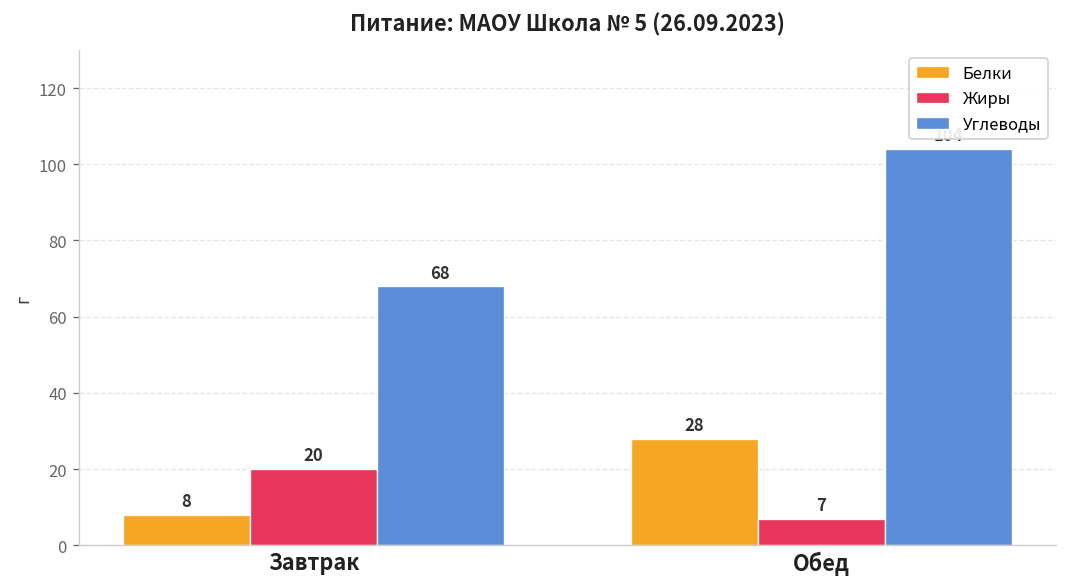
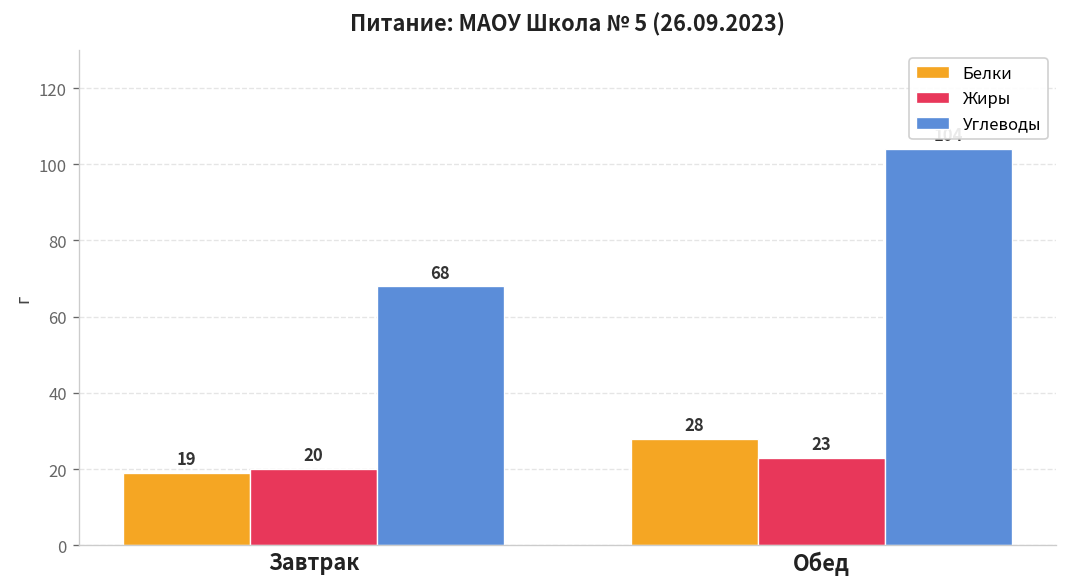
  {
    "Белки": {
-     "Завтрак": 8,
+     "Завтрак": 19,
      "Обед": 28
    },
    "Жиры": {
      "Завтрак": 20,
-     "Обед": 7
+     "Обед": 23
    },
    "Углеводы": {
      "Завтрак": 68
    }
  }
